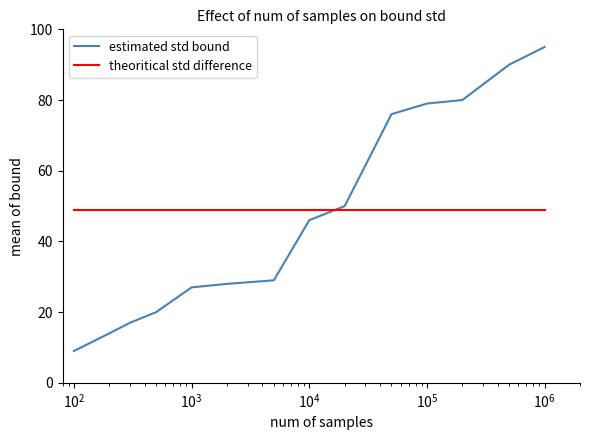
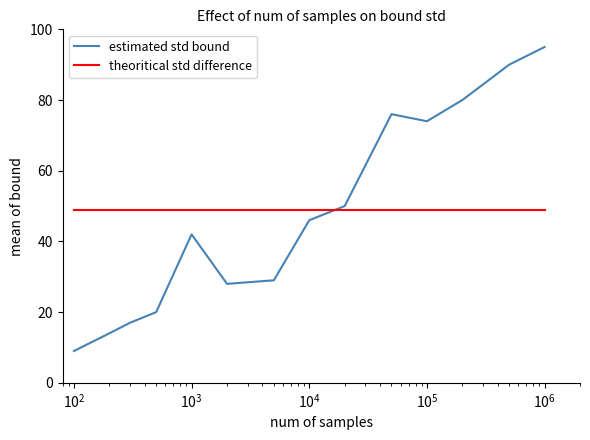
  {
    "estimated std bound": {
      "10^2": 9,
-     "10^3": 27,
+     "10^3": 42,
      "10^4": 46,
-     "10^5": 79,
+     "10^5": 74,
      "10^6": 95
    },
    "theoritical std difference": {
      "10^2": 49,
      "10^3": 49,
      "10^4": 49,
      "10^5": 49,
      "10^6": 49
    }
  }
